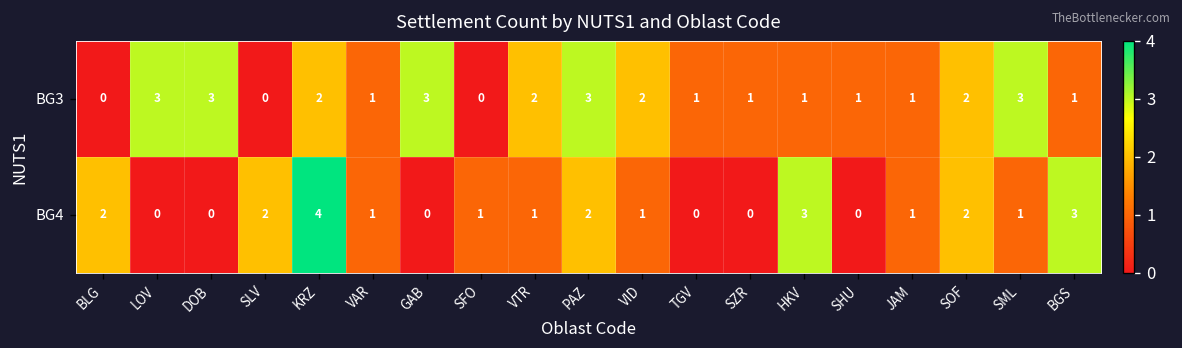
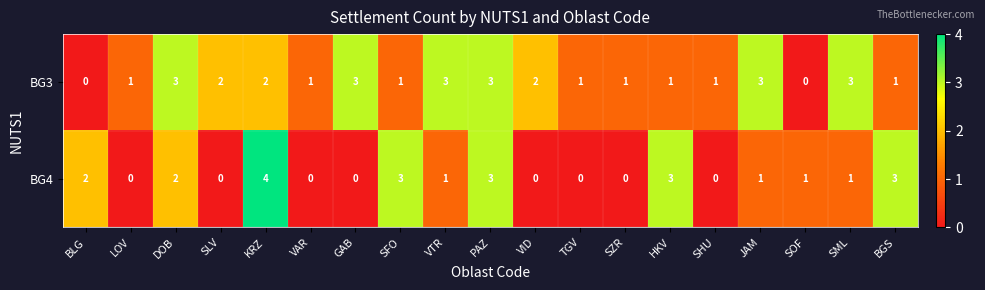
  {
    "BG3": {
      "BLG": 0,
-     "LOV": 3,
+     "LOV": 1,
      "DOB": 3,
-     "SLV": 0,
+     "SLV": 2,
      "KRZ": 2,
      "VAR": 1,
      "GAB": 3,
-     "SFO": 0,
-     "VTR": 2,
+     "SFO": 1,
+     "VTR": 3,
      "PAZ": 3,
      "VID": 2,
      "TGV": 1,
      "SZR": 1,
      "HKV": 1,
      "SHU": 1,
-     "JAM": 1,
-     "SOF": 2,
+     "JAM": 3,
+     "SOF": 0,
      "SML": 3,
      "BGS": 1
    },
    "BG4": {
      "BLG": 2,
      "LOV": 0,
-     "DOB": 0,
-     "SLV": 2,
+     "DOB": 2,
+     "SLV": 0,
      "KRZ": 4,
-     "VAR": 1,
+     "VAR": 0,
      "GAB": 0,
-     "SFO": 1,
+     "SFO": 3,
      "VTR": 1,
-     "PAZ": 2,
-     "VID": 1,
+     "PAZ": 3,
+     "VID": 0,
      "TGV": 0,
      "SZR": 0,
      "HKV": 3,
      "SHU": 0,
      "JAM": 1,
-     "SOF": 2,
+     "SOF": 1,
      "SML": 1,
      "BGS": 3
    }
  }
